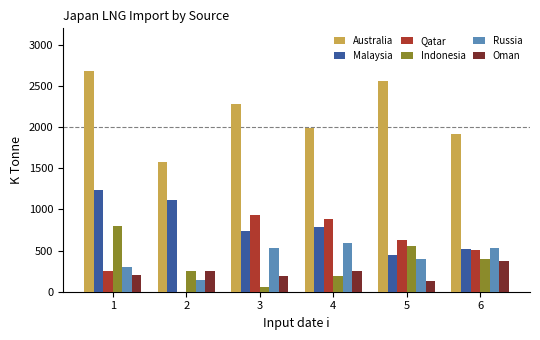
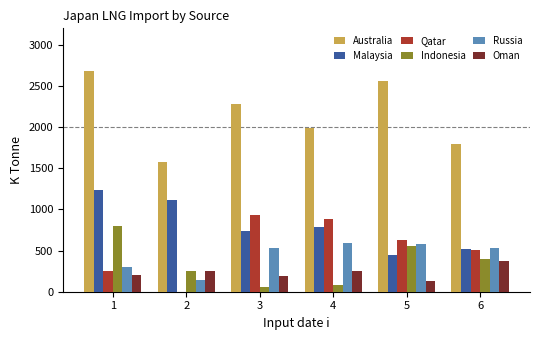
  {
    "Australia": {
      "1": 2700,
      "2": 1600,
      "3": 2300,
      "4": 2000,
      "5": 2600,
-     "6": 1900
+     "6": 1800
    },
    "Malaysia": {
      "1": 1200,
      "2": 1100,
      "3": 700,
      "4": 800,
      "5": 400,
      "6": 500
    },
    "Indonesia": {
      "1": 800,
      "2": 200,
      "3": 100,
-     "4": 200,
+     "4": 100,
      "5": 600,
      "6": 400
    },
    "Russia": {
      "1": 300,
      "2": 100,
      "3": 500,
      "4": 600,
-     "5": 400,
+     "5": 600,
      "6": 500
    }
  }
